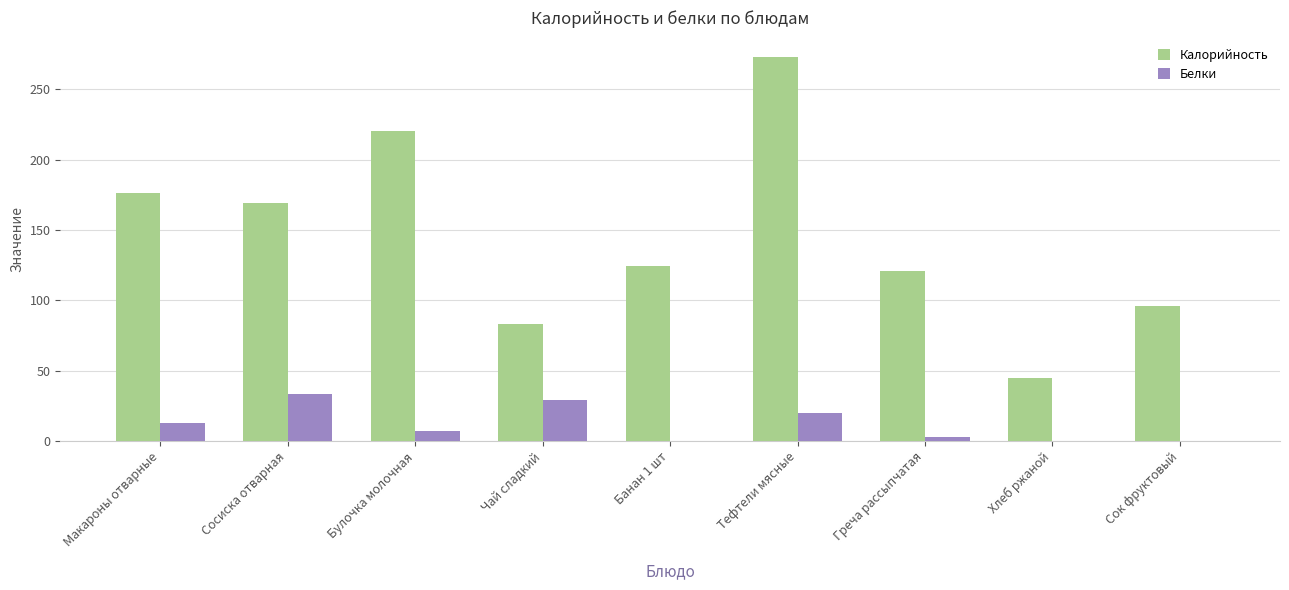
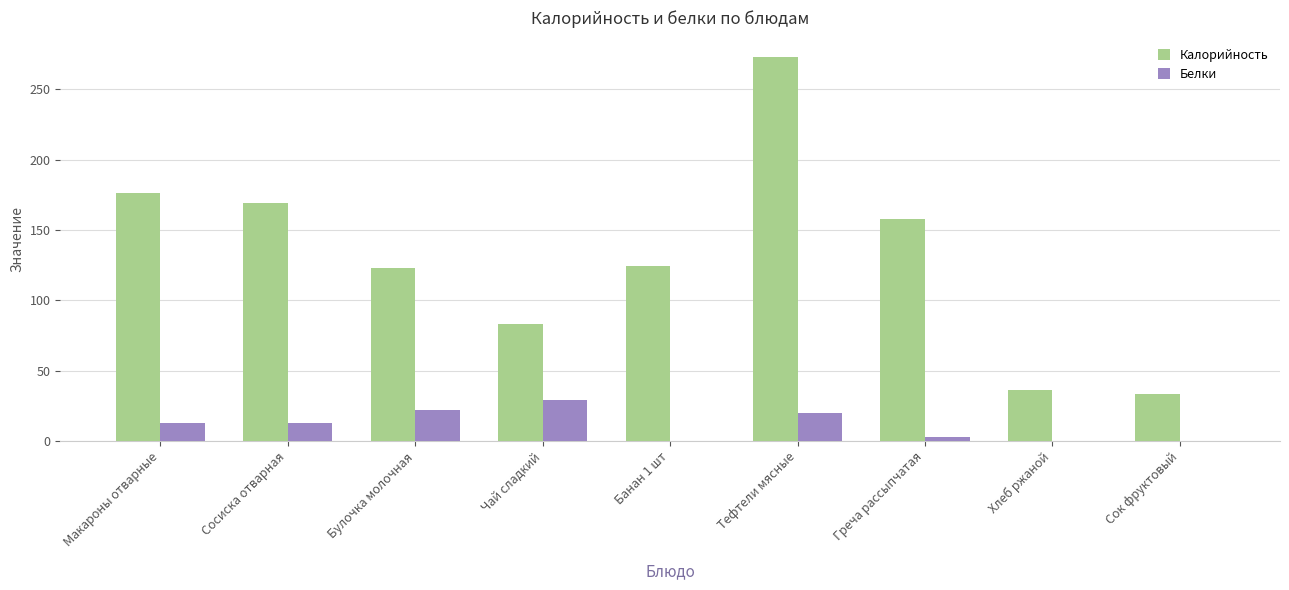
  {
    "Калорийность": {
      "Макароны отварные": 176,
      "Сосиска отварная": 169,
-     "Булочка молочная": 220,
+     "Булочка молочная": 123,
      "Чай сладкий": 83,
      "Банан 1 шт": 124,
      "Тефтели мясные": 273,
-     "Греча рассыпчатая": 121,
-     "Хлеб ржаной": 45,
-     "Сок фруктовый": 96
+     "Греча рассыпчатая": 158,
+     "Хлеб ржаной": 36,
+     "Сок фруктовый": 33
    },
    "Белки": {
      "Макароны отварные": 13,
-     "Сосиска отварная": 33,
-     "Булочка молочная": 7,
+     "Сосиска отварная": 13,
+     "Булочка молочная": 22,
      "Чай сладкий": 29,
      "Банан 1 шт": 0,
      "Тефтели мясные": 20,
      "Греча рассыпчатая": 3,
      "Хлеб ржаной": 0,
      "Сок фруктовый": 0
    }
  }
